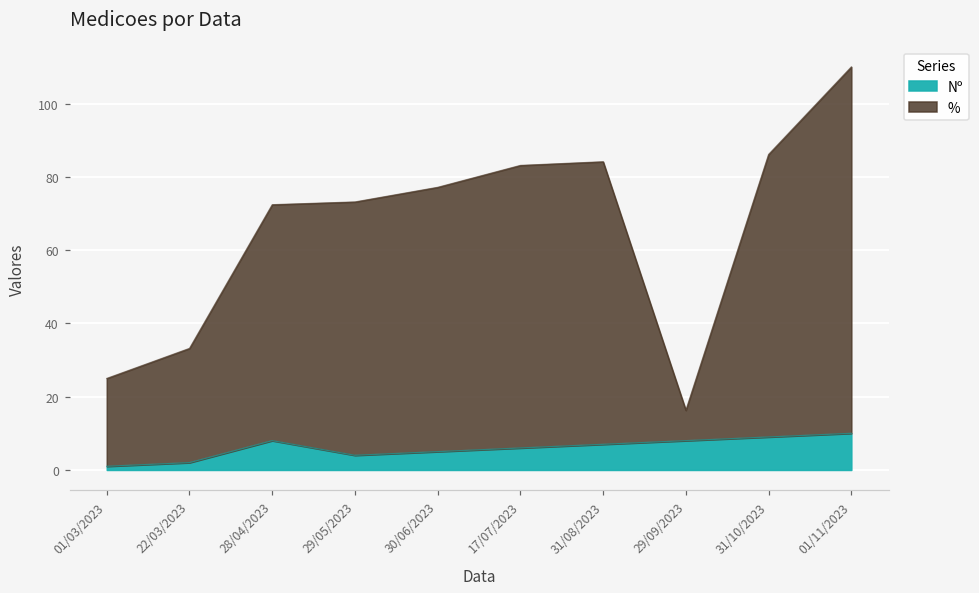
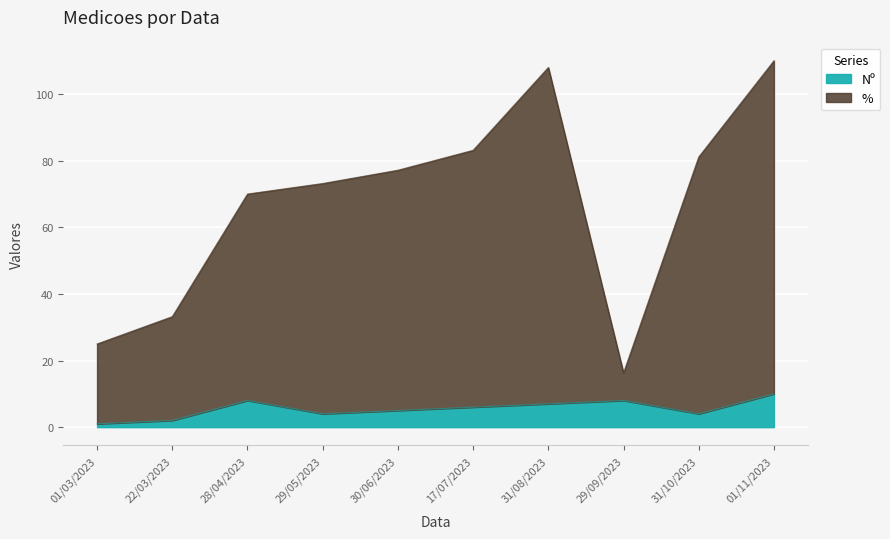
  {
    "Nº": {
      "01/03/2023": 1,
      "22/03/2023": 2,
      "28/04/2023": 8,
      "29/05/2023": 4,
      "30/06/2023": 5,
      "17/07/2023": 6,
      "31/08/2023": 7,
      "29/09/2023": 8,
-     "31/10/2023": 9,
+     "31/10/2023": 4,
      "01/11/2023": 10
    },
    "%": {
      "01/03/2023": 24,
      "22/03/2023": 31,
-     "28/04/2023": 64,
+     "28/04/2023": 62,
      "29/05/2023": 69,
      "30/06/2023": 72,
      "17/07/2023": 77,
-     "31/08/2023": 77,
+     "31/08/2023": 101,
      "29/09/2023": 8,
      "31/10/2023": 77,
      "01/11/2023": 100
    }
  }
